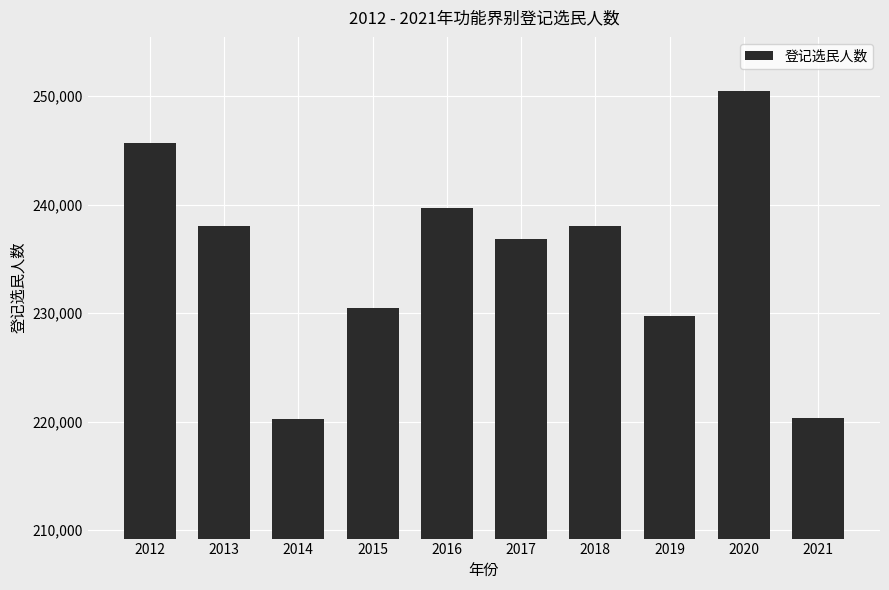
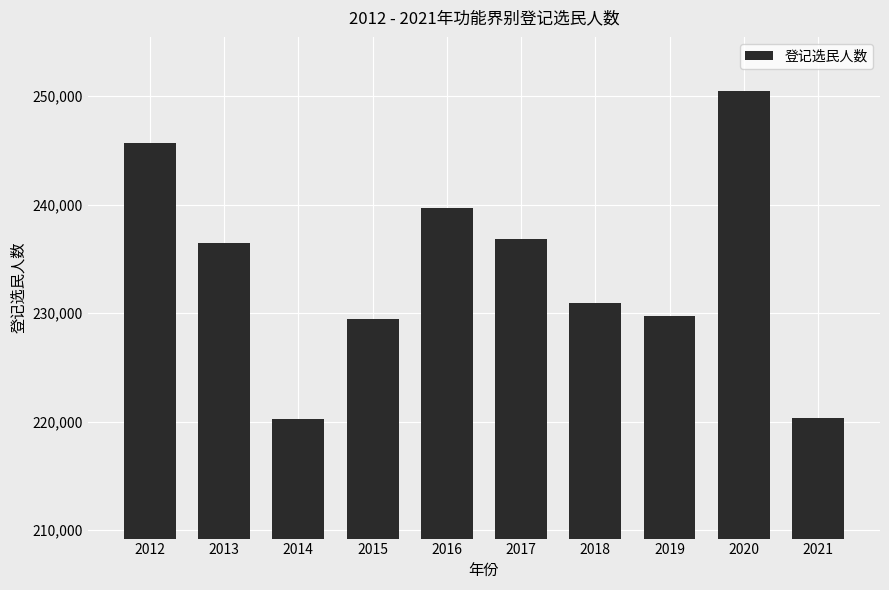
  {
    "2012": "245,700",
-   "2013": "238,000",
+   "2013": "236,400",
    "2014": "220,200",
-   "2015": "230,500",
+   "2015": "229,400",
    "2016": "239,700",
    "2017": "236,900",
-   "2018": "238,000",
+   "2018": "230,900",
    "2019": "229,800",
    "2020": "250,500",
    "2021": "220,400"
  }
